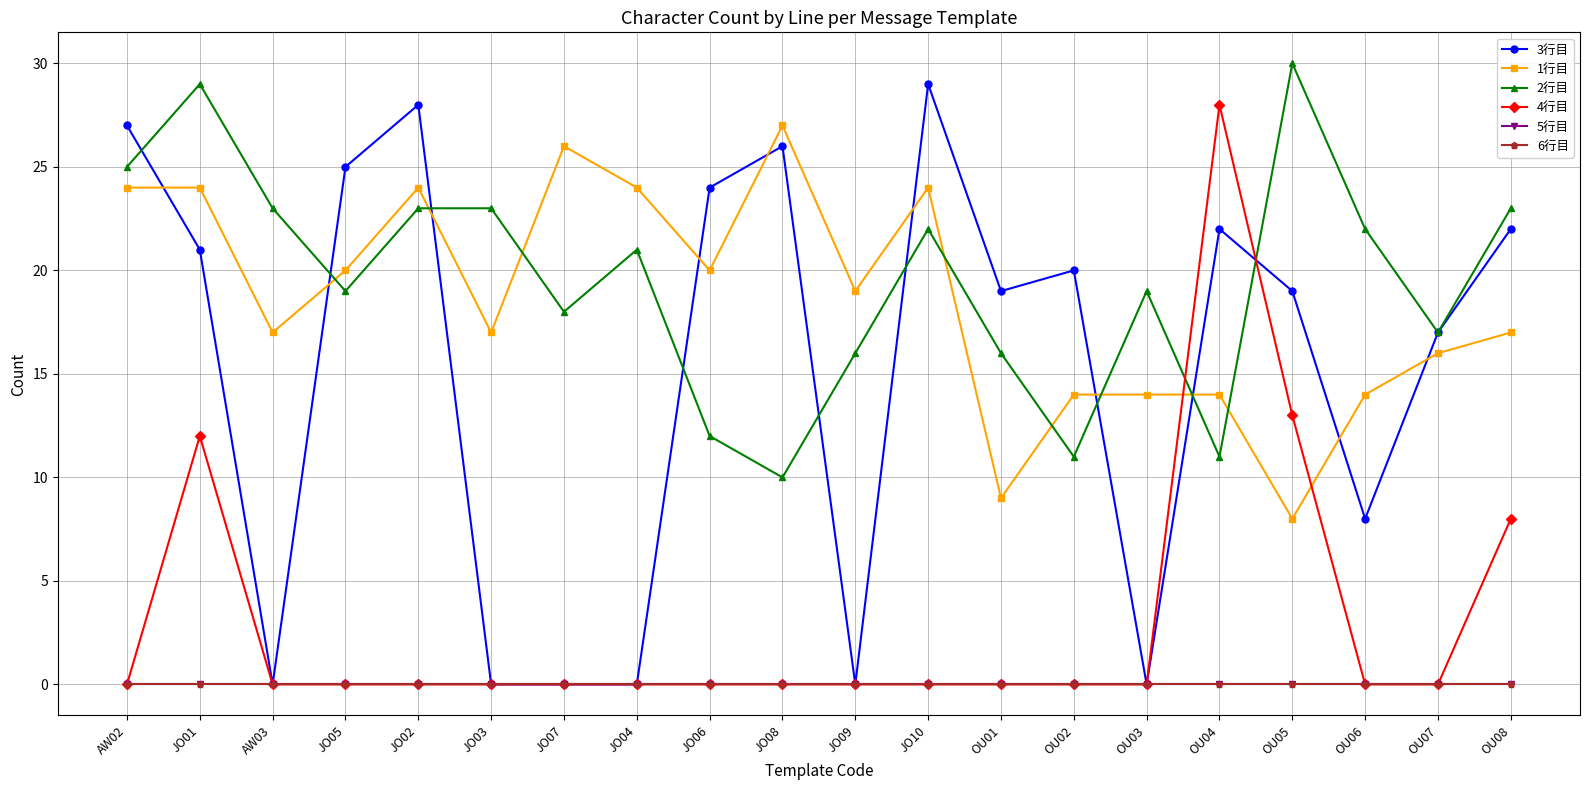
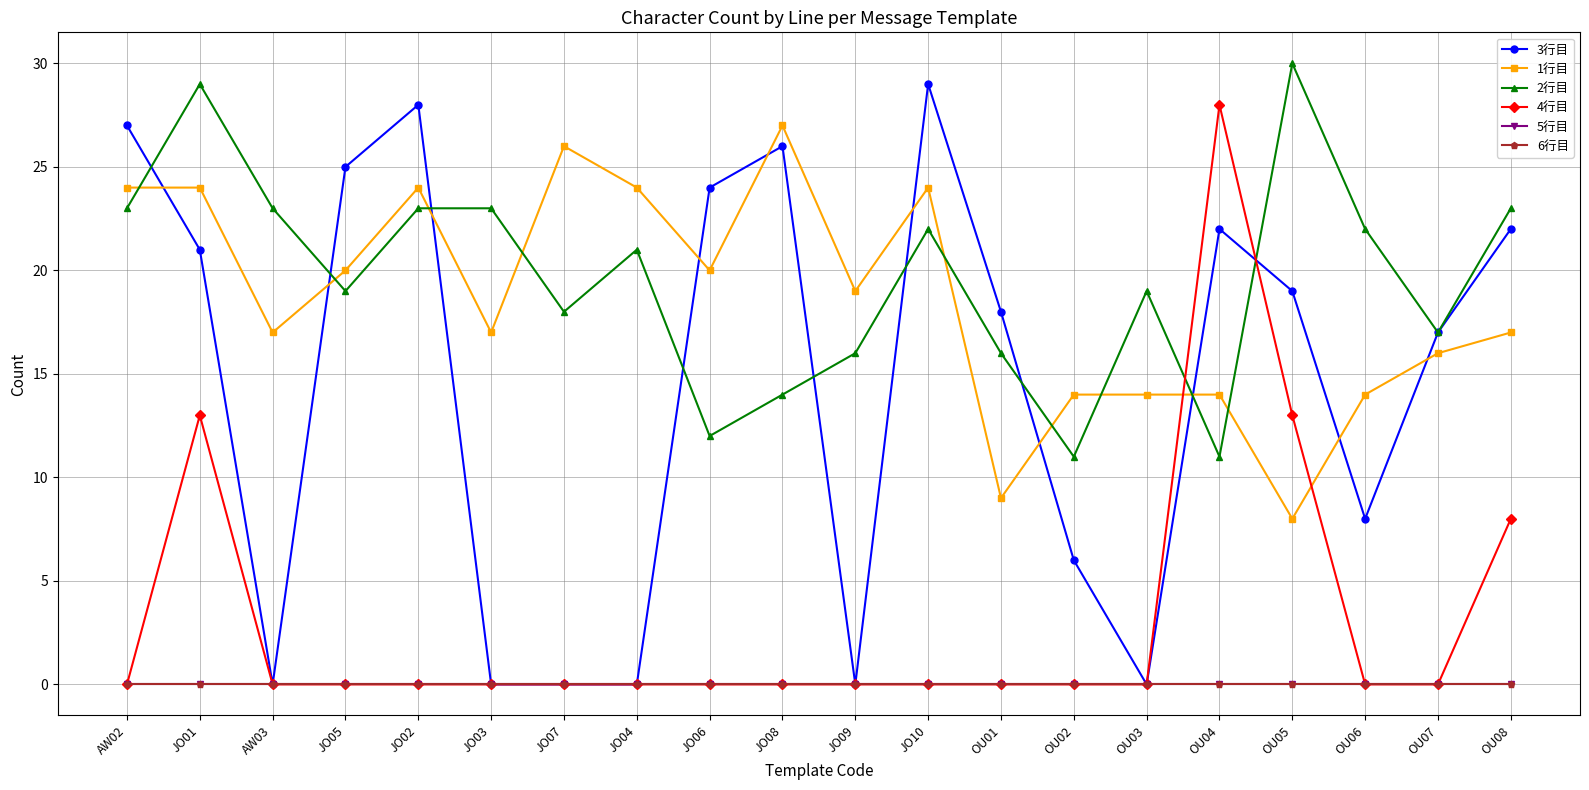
  {
    "3行目": {
      "AW02": 27,
      "JO01": 21,
      "JO05": 25,
      "JO02": 28,
      "JO06": 24,
      "JO08": 26,
      "JO10": 29,
-     "OU01": 19,
-     "OU02": 20,
+     "OU01": 18,
+     "OU02": 6,
      "OU04": 22,
      "OU05": 19,
      "OU06": 8,
      "OU08": 22
    },
    "1行目": {
      "AW02": 24,
      "JO01": 24,
      "AW03": 17,
      "JO05": 20,
      "JO02": 24,
      "JO03": 17,
      "JO07": 26,
      "JO04": 24,
      "JO06": 20,
      "JO08": 27,
      "JO09": 19,
      "JO10": 24,
      "OU01": 9,
      "OU02": 14,
      "OU03": 14,
      "OU04": 14,
      "OU05": 8,
      "OU06": 14,
      "OU07": 16,
      "OU08": 17
    },
    "2行目": {
-     "AW02": 25,
+     "AW02": 23,
      "JO01": 29,
      "AW03": 23,
      "JO05": 19,
      "JO02": 23,
      "JO03": 23,
      "JO07": 18,
      "JO04": 21,
      "JO06": 12,
-     "JO08": 10,
+     "JO08": 14,
      "JO09": 16,
      "JO10": 22,
      "OU01": 16,
      "OU02": 11,
      "OU03": 19,
      "OU04": 11,
      "OU05": 30,
      "OU06": 22,
      "OU08": 23
    },
    "4行目": {
-     "JO01": 12,
+     "JO01": 13,
      "OU04": 28,
      "OU05": 13,
      "OU08": 8
    },
    "6行目": {
      "JO01": 0,
      "OU04": 0,
      "OU05": 0,
      "OU08": 0
    }
  }
